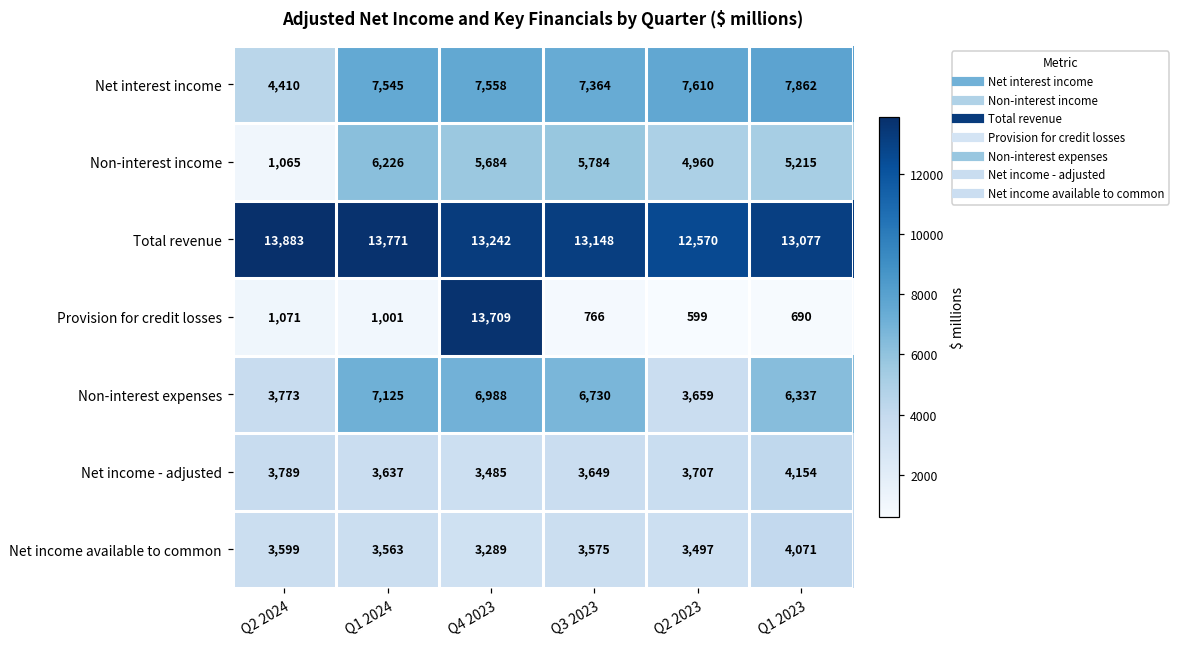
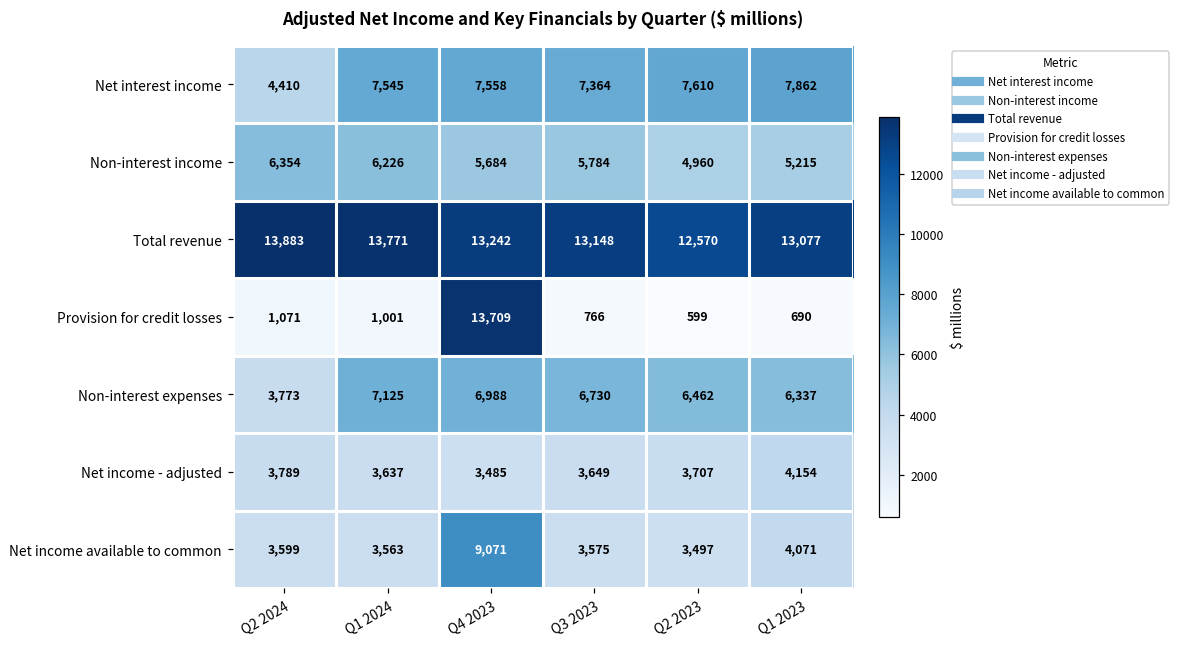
  {
    "Net interest income": {
      "Q2 2024": "4,410",
      "Q1 2024": "7,545",
      "Q4 2023": "7,558",
      "Q3 2023": "7,364",
      "Q2 2023": "7,610",
      "Q1 2023": "7,862"
    },
    "Non-interest income": {
-     "Q2 2024": "1,065",
+     "Q2 2024": "6,354",
      "Q1 2024": "6,226",
      "Q4 2023": "5,684",
      "Q3 2023": "5,784",
      "Q2 2023": "4,960",
      "Q1 2023": "5,215"
    },
    "Total revenue": {
      "Q2 2024": "13,883",
      "Q1 2024": "13,771",
      "Q4 2023": "13,242",
      "Q3 2023": "13,148",
      "Q2 2023": "12,570",
      "Q1 2023": "13,077"
    },
    "Provision for credit losses": {
      "Q2 2024": "1,071",
      "Q1 2024": "1,001",
      "Q4 2023": "13,709",
      "Q3 2023": "766",
      "Q2 2023": "599",
      "Q1 2023": "690"
    },
    "Non-interest expenses": {
      "Q2 2024": "3,773",
      "Q1 2024": "7,125",
      "Q4 2023": "6,988",
      "Q3 2023": "6,730",
-     "Q2 2023": "3,659",
+     "Q2 2023": "6,462",
      "Q1 2023": "6,337"
    },
    "Net income - adjusted": {
      "Q2 2024": "3,789",
      "Q1 2024": "3,637",
      "Q4 2023": "3,485",
      "Q3 2023": "3,649",
      "Q2 2023": "3,707",
      "Q1 2023": "4,154"
    },
    "Net income available to common": {
      "Q2 2024": "3,599",
      "Q1 2024": "3,563",
-     "Q4 2023": "3,289",
+     "Q4 2023": "9,071",
      "Q3 2023": "3,575",
      "Q2 2023": "3,497",
      "Q1 2023": "4,071"
    }
  }
